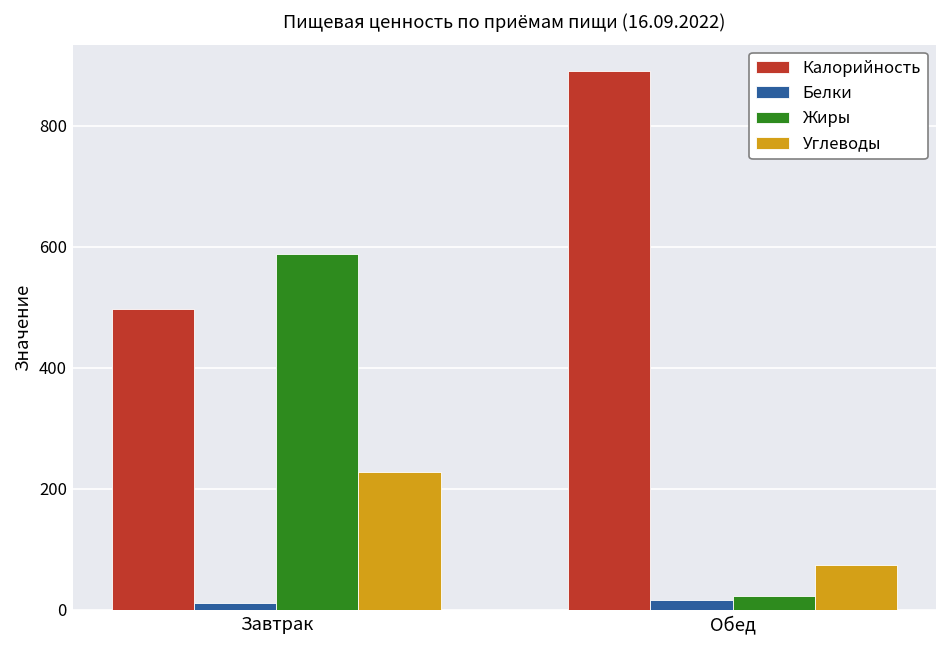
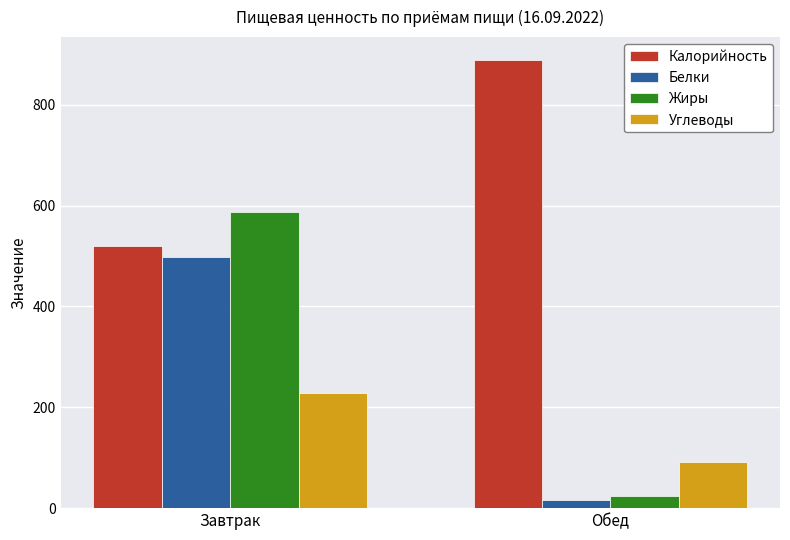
  {
    "Калорийность": {
-     "Завтрак": 500,
+     "Завтрак": 520,
      "Обед": 890
    },
    "Белки": {
-     "Завтрак": 10,
+     "Завтрак": 500,
      "Обед": 20
    },
    "Жиры": {
      "Завтрак": 590,
      "Обед": 20
    },
    "Углеводы": {
      "Завтрак": 230,
-     "Обед": 70
+     "Обед": 90
    }
  }
